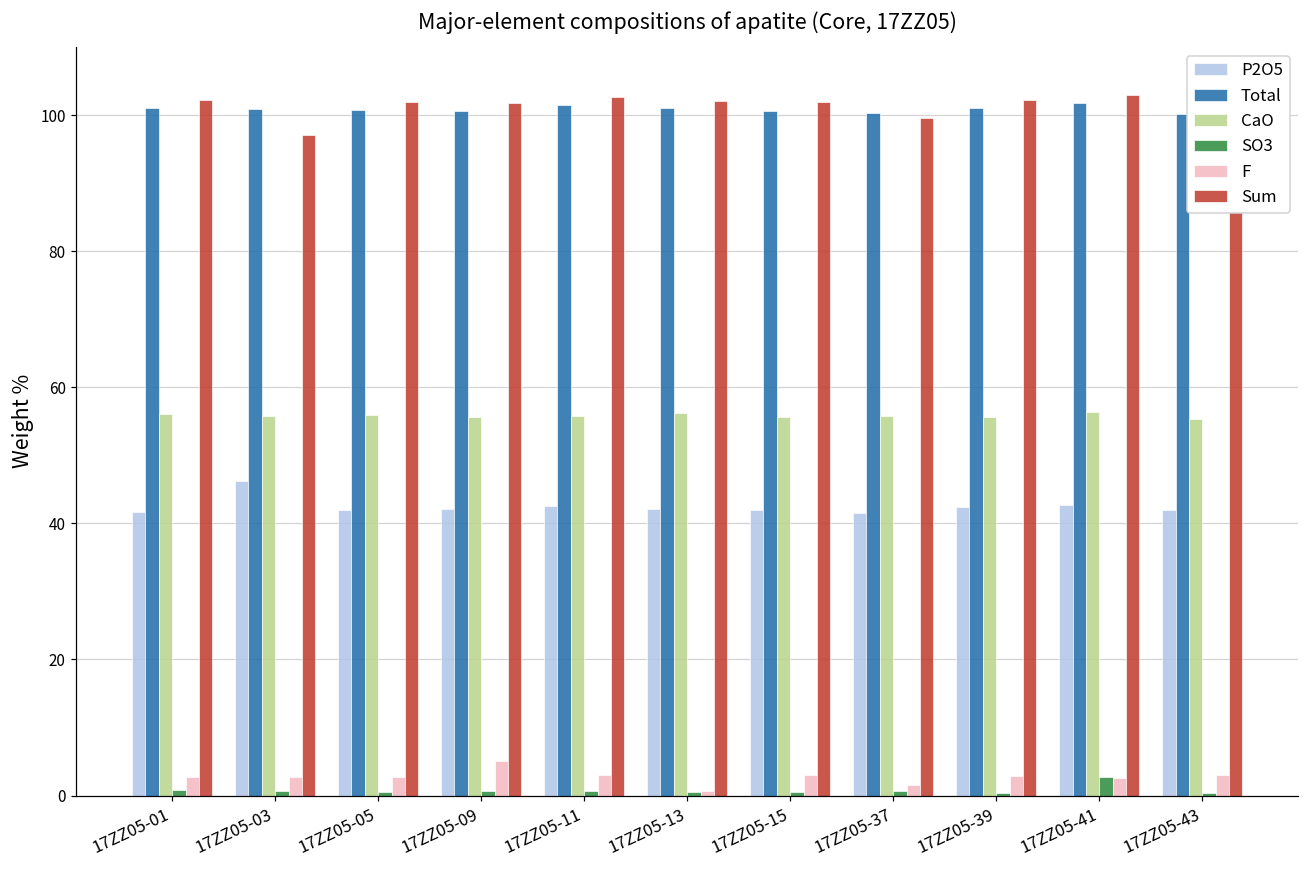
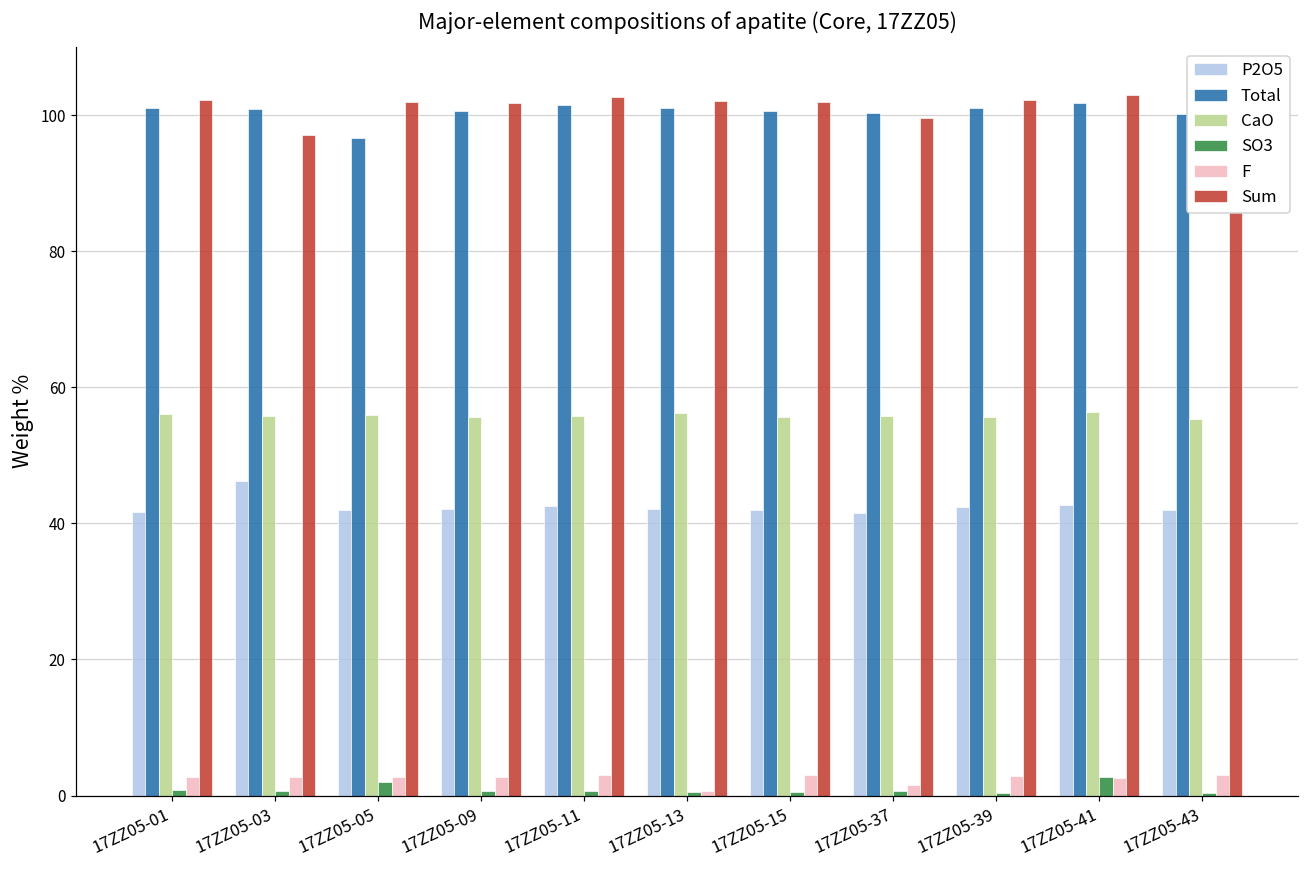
  {
    "P2O5": {
      "17ZZ05-01": 42,
      "17ZZ05-03": 46,
      "17ZZ05-05": 42,
      "17ZZ05-09": 42,
      "17ZZ05-11": 42,
      "17ZZ05-13": 42,
      "17ZZ05-15": 42,
      "17ZZ05-37": 42,
      "17ZZ05-39": 42,
      "17ZZ05-41": 43,
      "17ZZ05-43": 42
    },
    "Total": {
      "17ZZ05-01": 101,
      "17ZZ05-03": 101,
-     "17ZZ05-05": 101,
+     "17ZZ05-05": 97,
      "17ZZ05-09": 101,
      "17ZZ05-11": 101,
      "17ZZ05-13": 101,
      "17ZZ05-15": 101,
      "17ZZ05-37": 100,
      "17ZZ05-39": 101,
      "17ZZ05-41": 102,
      "17ZZ05-43": 100
    },
    "CaO": {
      "17ZZ05-01": 56,
      "17ZZ05-03": 56,
      "17ZZ05-05": 56,
      "17ZZ05-09": 56,
      "17ZZ05-11": 56,
      "17ZZ05-13": 56,
      "17ZZ05-15": 56,
      "17ZZ05-37": 56,
      "17ZZ05-39": 56,
      "17ZZ05-41": 56,
      "17ZZ05-43": 55
    },
    "SO3": {
      "17ZZ05-01": 1,
      "17ZZ05-03": 1,
-     "17ZZ05-05": 1,
+     "17ZZ05-05": 2,
      "17ZZ05-09": 1,
      "17ZZ05-11": 1,
      "17ZZ05-13": 1,
      "17ZZ05-15": 0,
      "17ZZ05-37": 1,
      "17ZZ05-41": 3
    },
    "F": {
      "17ZZ05-01": 3,
      "17ZZ05-03": 3,
      "17ZZ05-05": 3,
-     "17ZZ05-09": 5,
+     "17ZZ05-09": 3,
      "17ZZ05-11": 3,
      "17ZZ05-13": 1,
      "17ZZ05-15": 3,
      "17ZZ05-37": 2,
      "17ZZ05-39": 3,
      "17ZZ05-41": 3,
      "17ZZ05-43": 3
    },
    "Sum": {
      "17ZZ05-01": 102,
      "17ZZ05-03": 97,
      "17ZZ05-05": 102,
      "17ZZ05-09": 102,
      "17ZZ05-11": 103,
      "17ZZ05-13": 102,
      "17ZZ05-15": 102,
      "17ZZ05-37": 100,
      "17ZZ05-39": 102,
      "17ZZ05-41": 103
    }
  }
